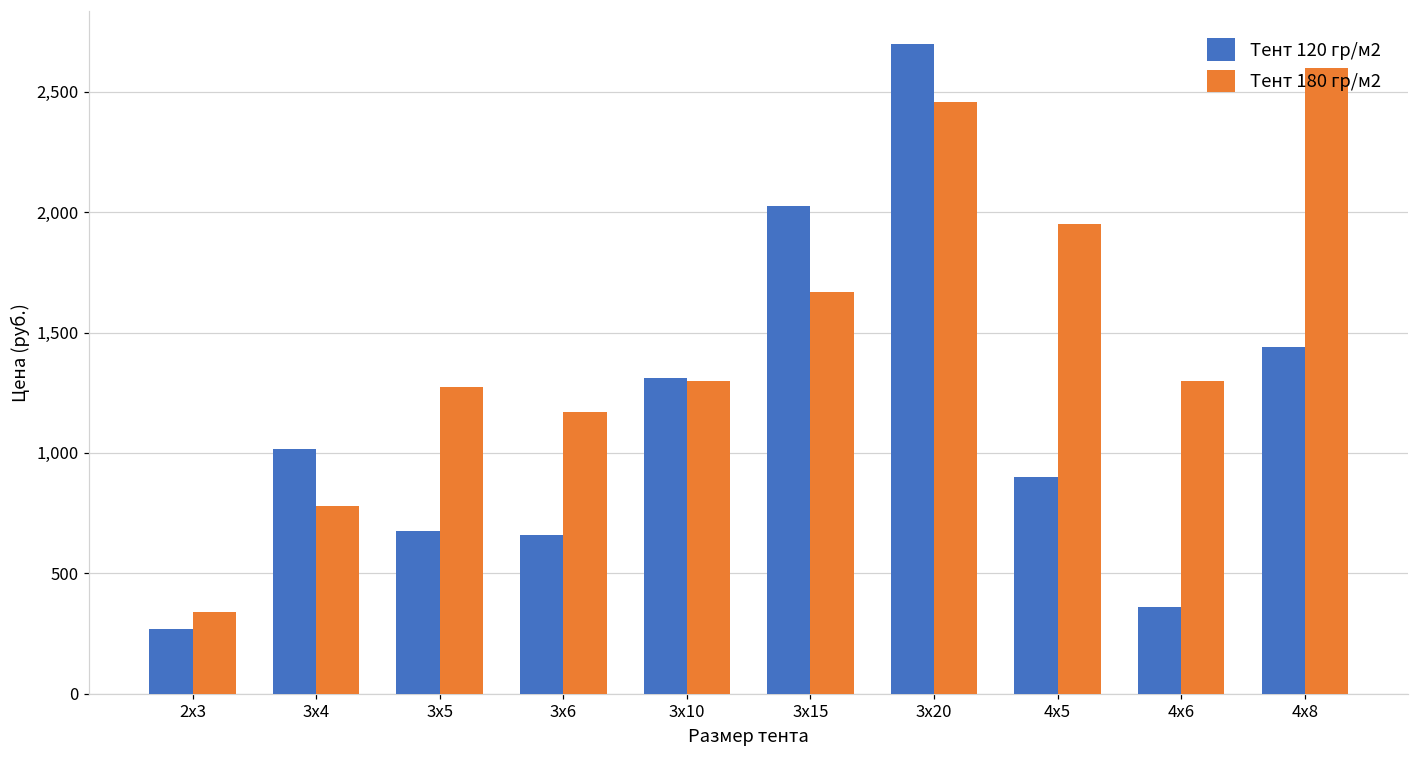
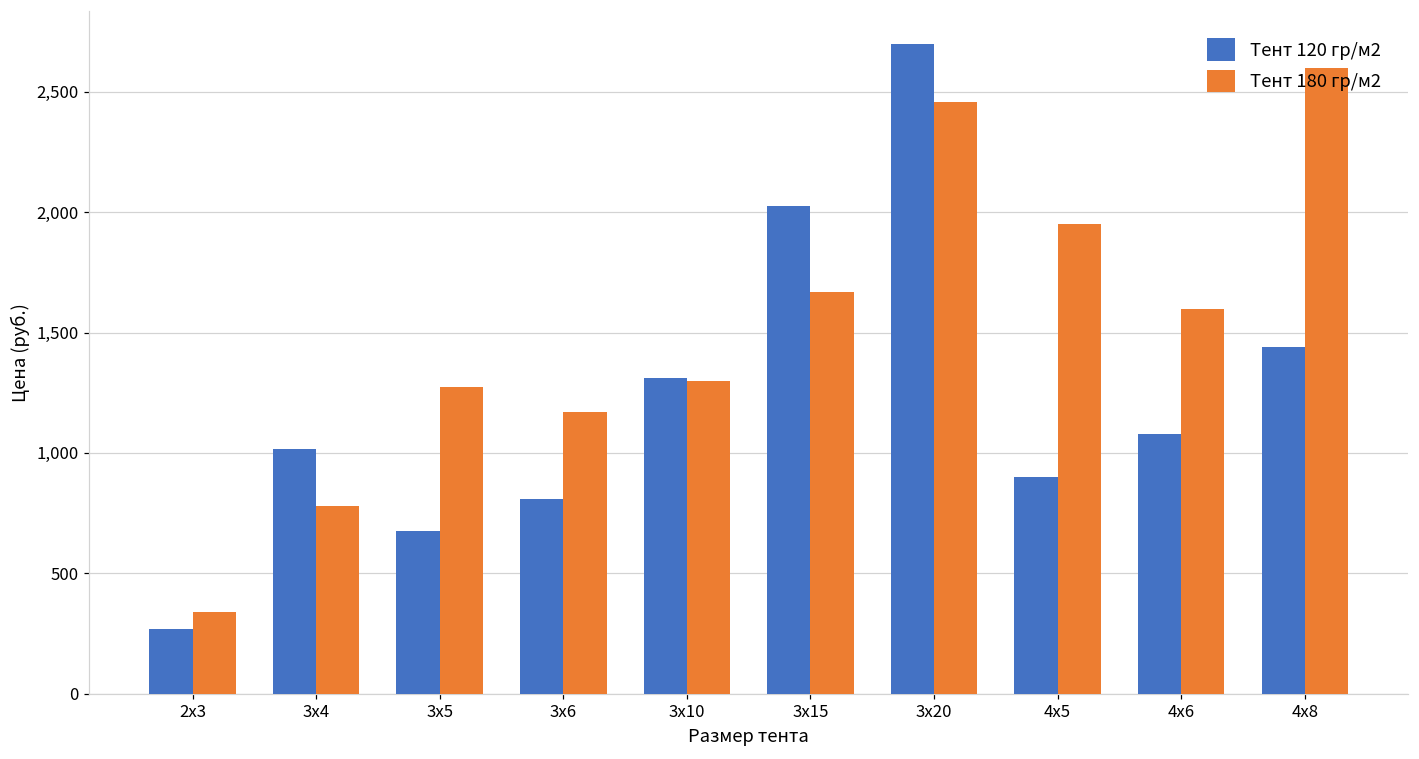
  {
    "Тент 120 гр/м2": {
      "2х3": "270",
      "3х4": "1,020",
      "3х5": "680",
-     "3х6": "660",
+     "3х6": "810",
      "3х10": "1,310",
      "3х15": "2,030",
      "3х20": "2,700",
      "4х5": "900",
-     "4х6": "360",
+     "4х6": "1,080",
      "4х8": "1,440"
    },
    "Тент 180 гр/м2": {
      "2х3": "340",
      "3х4": "780",
      "3х5": "1,270",
      "3х6": "1,170",
      "3х10": "1,300",
      "3х15": "1,670",
      "3х20": "2,460",
      "4х5": "1,950",
-     "4х6": "1,300",
+     "4х6": "1,600",
      "4х8": "2,600"
    }
  }
